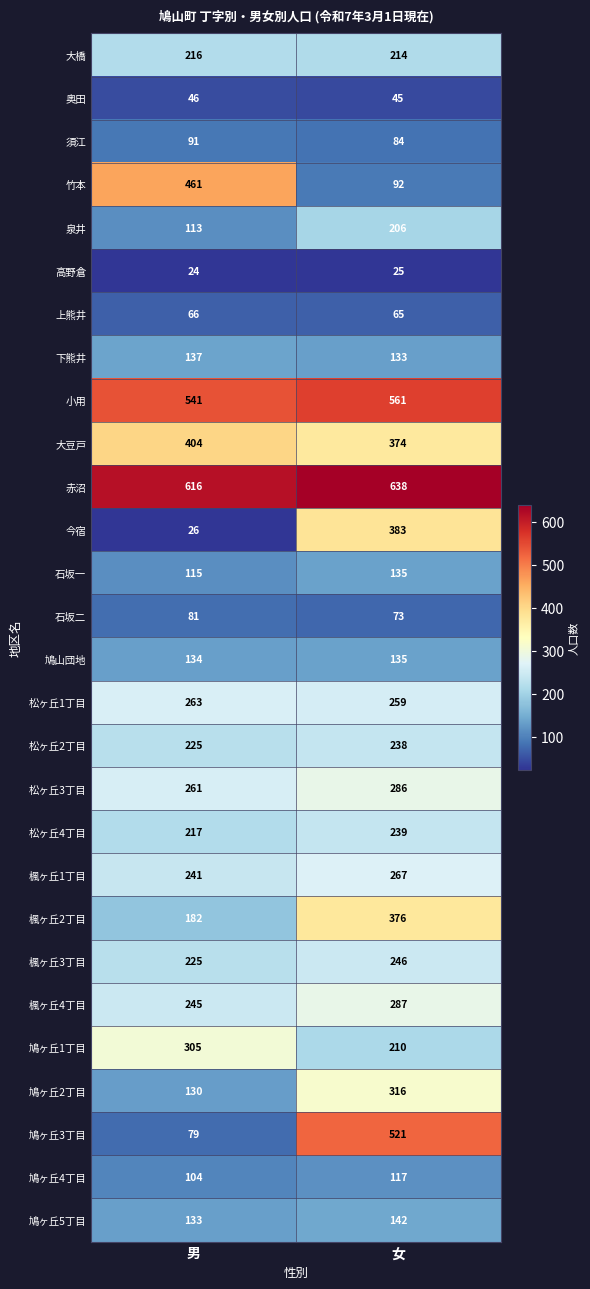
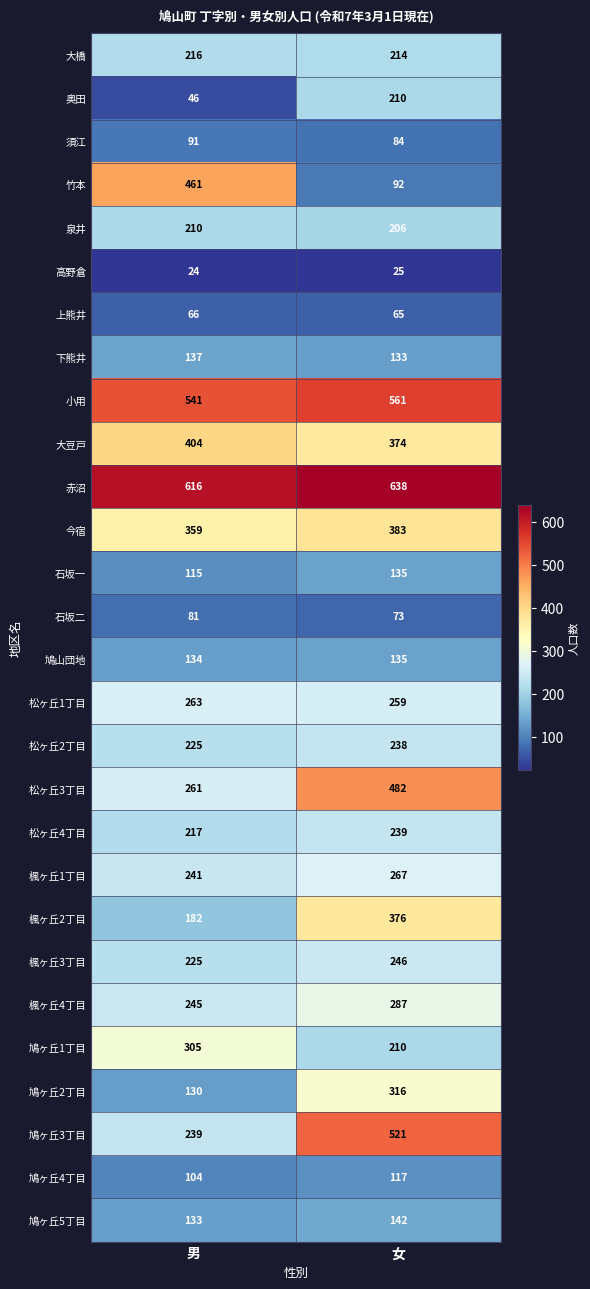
  {
    "大橋": {
      "男": 216,
      "女": 214
    },
    "奥田": {
      "男": 46,
-     "女": 45
+     "女": 210
    },
    "須江": {
      "男": 91,
      "女": 84
    },
    "竹本": {
      "男": 461,
      "女": 92
    },
    "泉井": {
-     "男": 113,
+     "男": 210,
      "女": 206
    },
    "高野倉": {
      "男": 24,
      "女": 25
    },
    "上熊井": {
      "男": 66,
      "女": 65
    },
    "下熊井": {
      "男": 137,
      "女": 133
    },
    "小用": {
      "男": 541,
      "女": 561
    },
    "大豆戸": {
      "男": 404,
      "女": 374
    },
    "赤沼": {
      "男": 616,
      "女": 638
    },
    "今宿": {
-     "男": 26,
+     "男": 359,
      "女": 383
    },
    "石坂一": {
      "男": 115,
      "女": 135
    },
    "石坂二": {
      "男": 81,
      "女": 73
    },
    "鳩山団地": {
      "男": 134,
      "女": 135
    },
    "松ヶ丘1丁目": {
      "男": 263,
      "女": 259
    },
    "松ヶ丘2丁目": {
      "男": 225,
      "女": 238
    },
    "松ヶ丘3丁目": {
      "男": 261,
-     "女": 286
+     "女": 482
    },
    "松ヶ丘4丁目": {
      "男": 217,
      "女": 239
    },
    "楓ヶ丘1丁目": {
      "男": 241,
      "女": 267
    },
    "楓ヶ丘2丁目": {
      "男": 182,
      "女": 376
    },
    "楓ヶ丘3丁目": {
      "男": 225,
      "女": 246
    },
    "楓ヶ丘4丁目": {
      "男": 245,
      "女": 287
    },
    "鳩ヶ丘1丁目": {
      "男": 305,
      "女": 210
    },
    "鳩ヶ丘2丁目": {
      "男": 130,
      "女": 316
    },
    "鳩ヶ丘3丁目": {
-     "男": 79,
+     "男": 239,
      "女": 521
    },
    "鳩ヶ丘4丁目": {
      "男": 104,
      "女": 117
    },
    "鳩ヶ丘5丁目": {
      "男": 133,
      "女": 142
    }
  }
